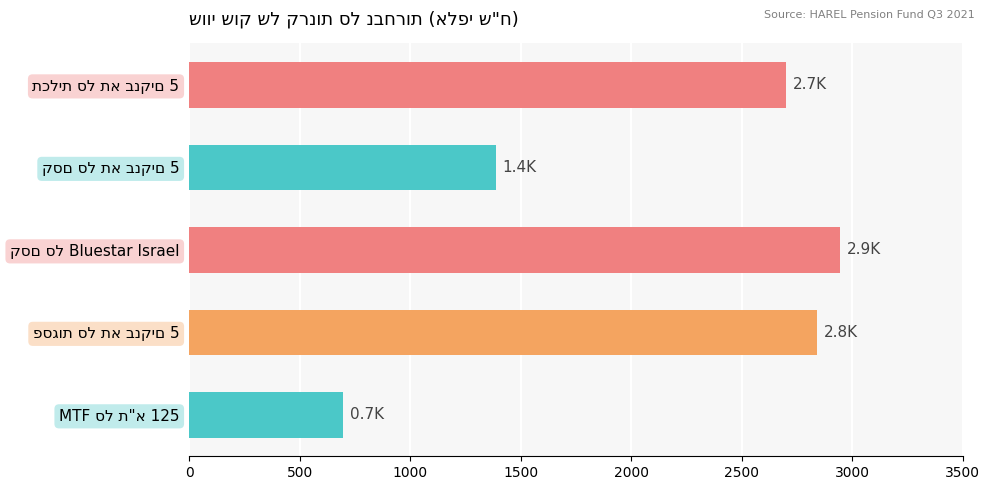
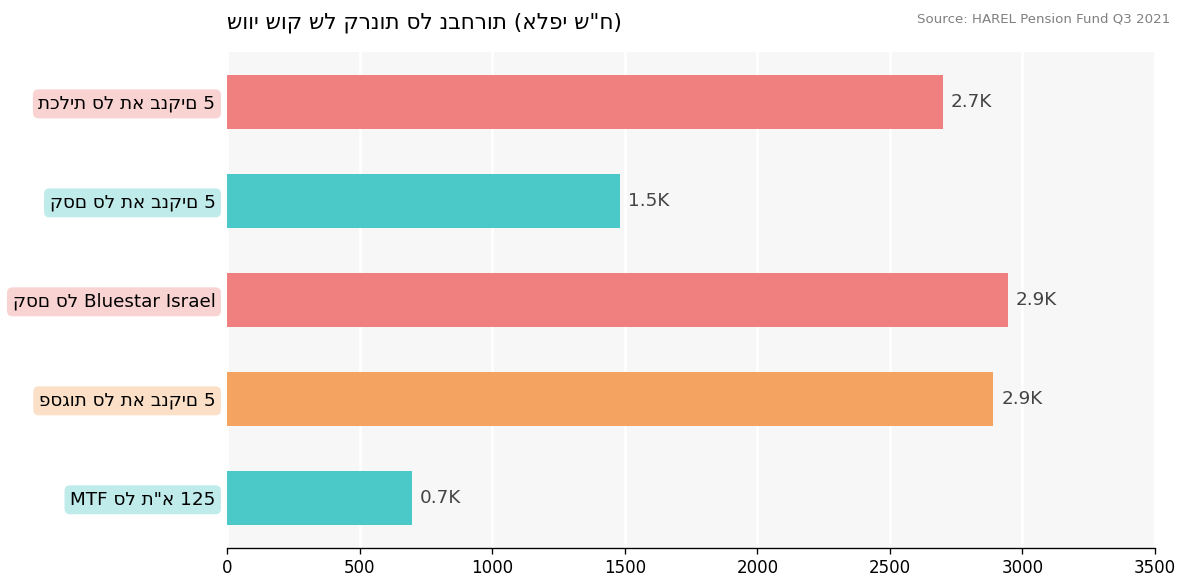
  {
    "תכלית סל תא בנקים 5": "2.7K",
-   "קסם סל תא בנקים 5": "1.4K",
+   "קסם סל תא בנקים 5": "1.5K",
    "קסם סל Bluestar Israel": "2.9K",
-   "פסגות סל תא בנקים 5": "2.8K",
+   "פסגות סל תא בנקים 5": "2.9K",
    "MTF סל ת\"א 125": "0.7K"
  }
